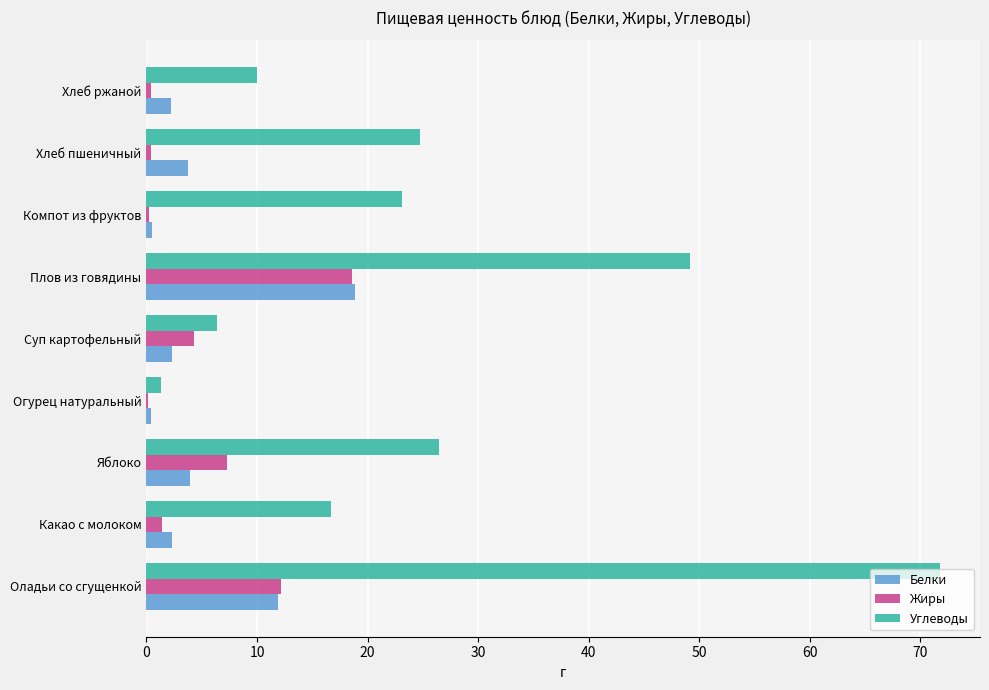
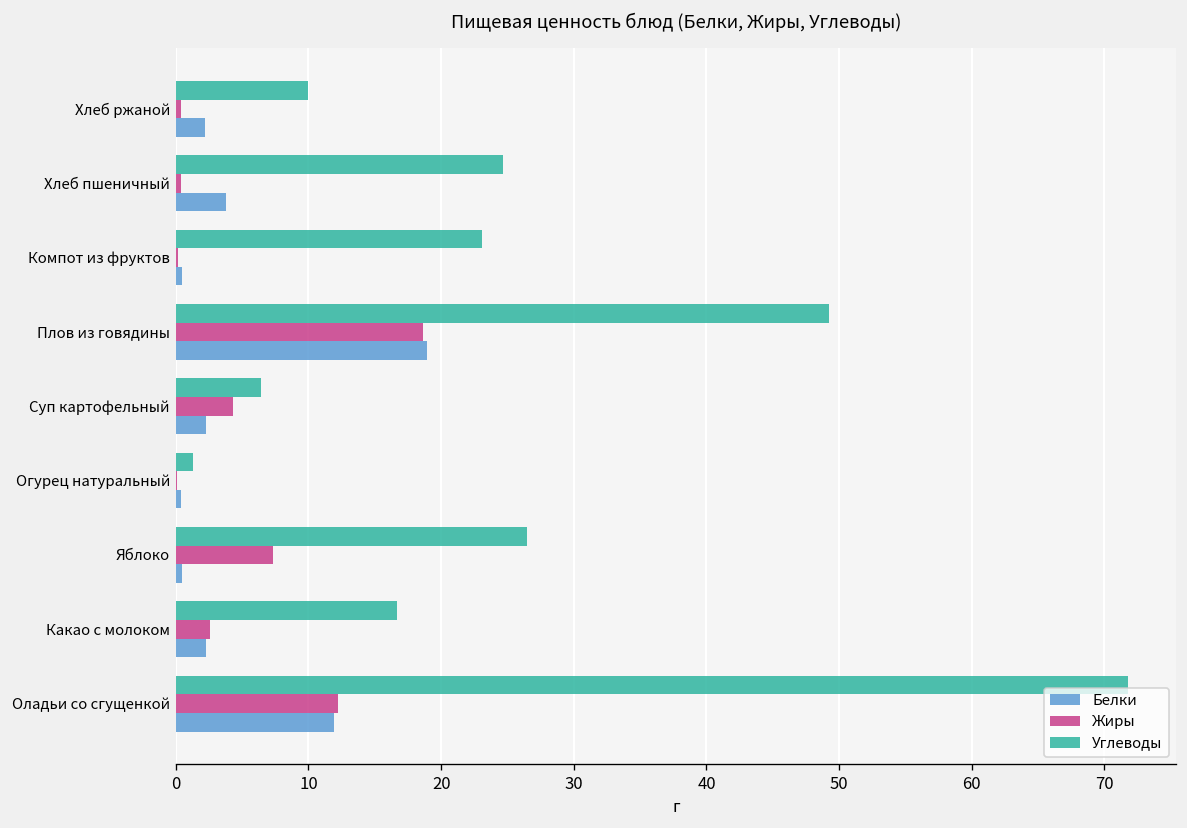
  {
    "Белки": {
      "Хлеб ржаной": 2.2,
      "Хлеб пшеничный": 3.8,
      "Компот из фруктов": 0.5,
      "Плов из говядины": 18.9,
      "Суп картофельный": 2.3,
      "Огурец натуральный": 0.4,
-     "Яблоко": 3.9,
+     "Яблоко": 0.5,
      "Какао с молоком": 2.3,
      "Оладьи со сгущенкой": 11.9
    },
    "Жиры": {
      "Хлеб ржаной": 0.4,
      "Хлеб пшеничный": 0.4,
      "Плов из говядины": 18.6,
      "Суп картофельный": 4.3,
      "Яблоко": 7.3,
-     "Какао с молоком": 1.4,
+     "Какао с молоком": 2.6,
      "Оладьи со сгущенкой": 12.2
    },
    "Углеводы": {
      "Хлеб ржаной": 10.0,
      "Хлеб пшеничный": 24.7,
      "Компот из фруктов": 23.1,
      "Плов из говядины": 49.2,
      "Суп картофельный": 6.4,
      "Огурец натуральный": 1.3,
      "Яблоко": 26.5,
      "Какао с молоком": 16.7
    }
  }
